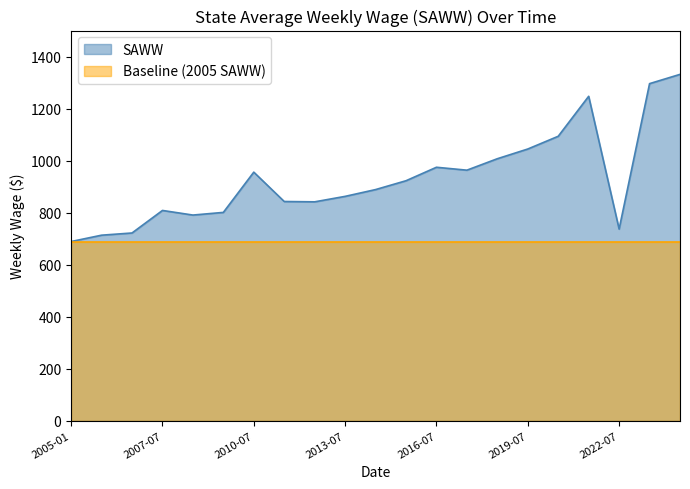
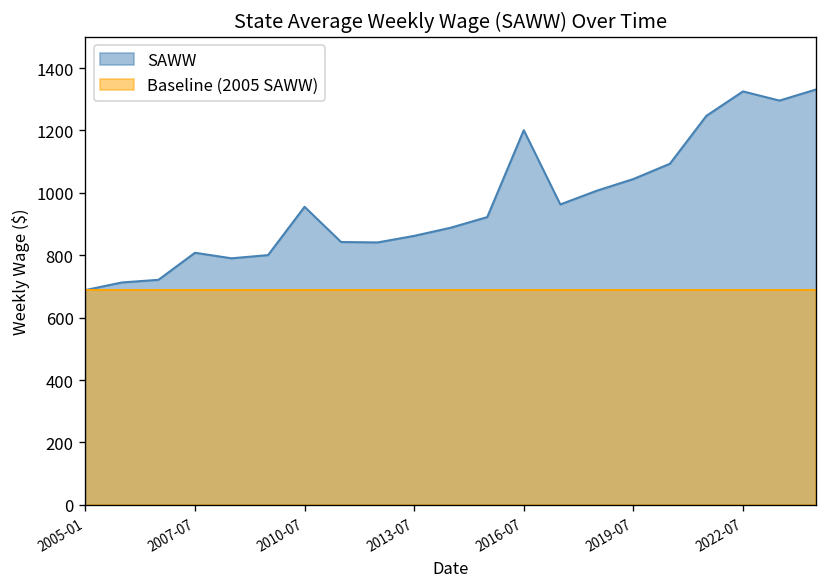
  {
    "SAWW": {
      "2007-07": 810,
      "2010-07": 960,
      "2013-07": 860,
-     "2016-07": 970,
+     "2016-07": 1200,
      "2019-07": 1040,
-     "2022-07": 740
+     "2022-07": 1330
    },
    "Baseline (2005 SAWW)": {
      "2007-07": 690,
      "2010-07": 690,
      "2013-07": 690,
      "2016-07": 690,
      "2019-07": 690,
      "2022-07": 690
    }
  }
